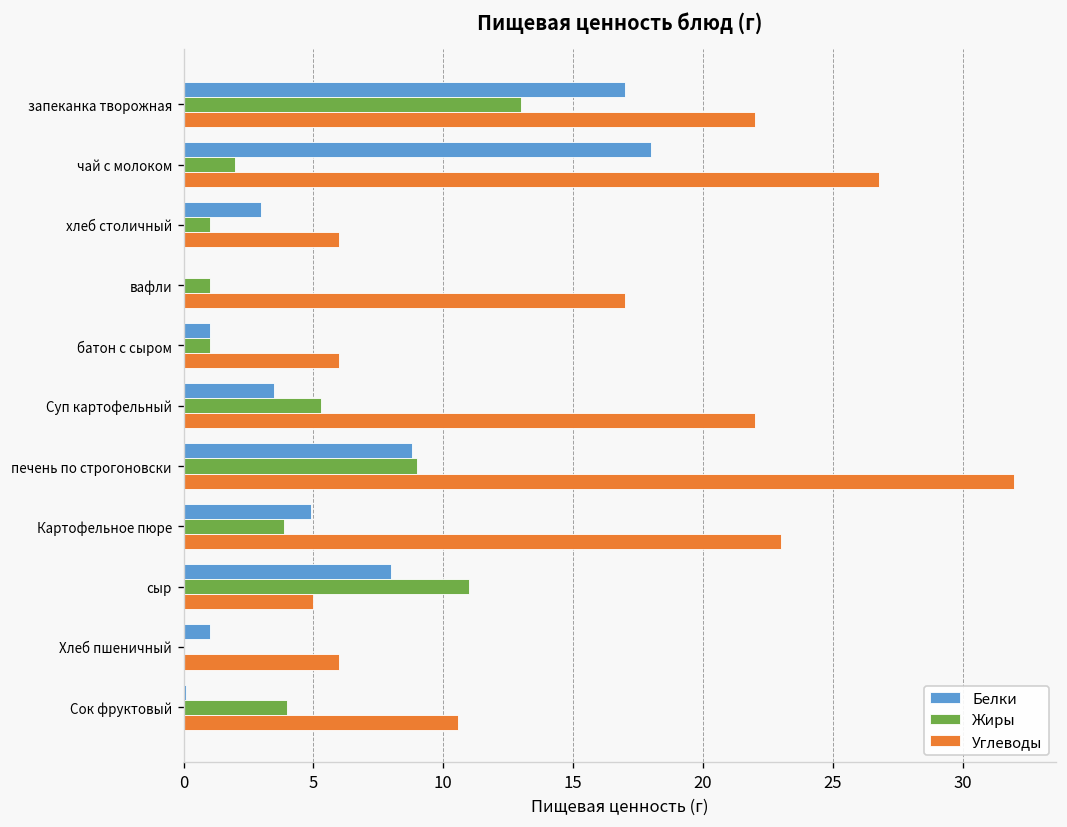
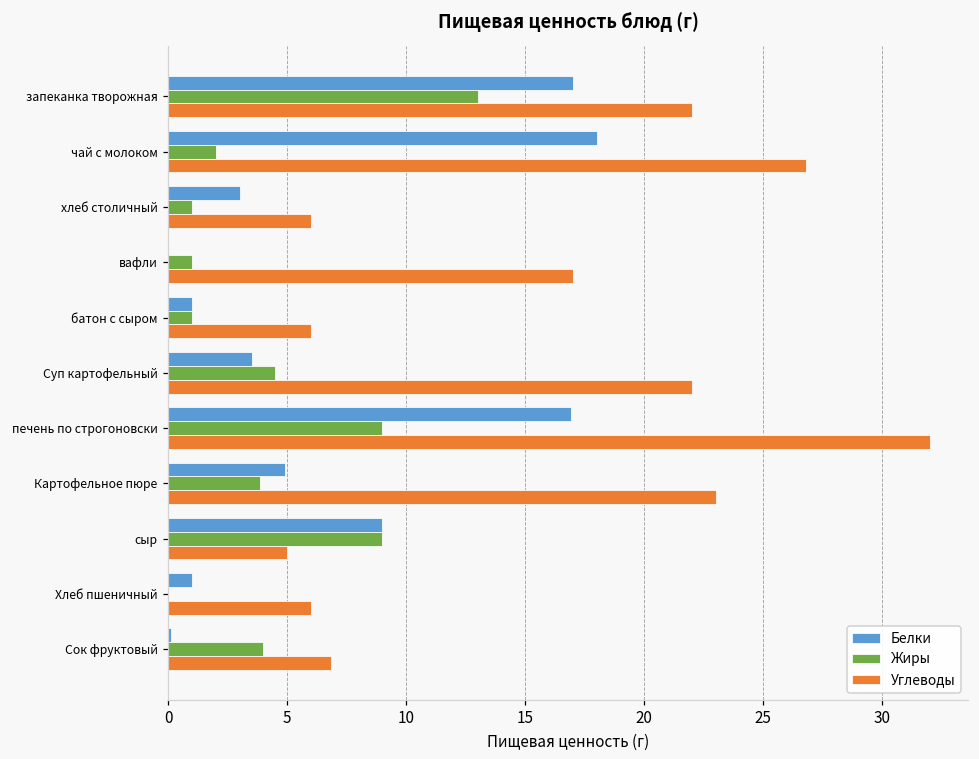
  {
    "Белки": {
      "запеканка творожная": 17.0,
      "чай с молоком": 18.0,
      "хлеб столичный": 3.0,
      "вафли": 0.0,
      "батон с сыром": 1.0,
      "Суп картофельный": 3.5,
-     "печень по строгоновски": 8.8,
+     "печень по строгоновски": 16.9,
      "Картофельное пюре": 4.9,
-     "сыр": 8,
+     "сыр": 9,
      "Хлеб пшеничный": 1.0
    },
    "Жиры": {
      "запеканка творожная": 13.0,
      "чай с молоком": 2.0,
      "хлеб столичный": 1.0,
      "вафли": 1.0,
      "батон с сыром": 1.0,
-     "Суп картофельный": 5.3,
+     "Суп картофельный": 4.5,
      "печень по строгоновски": 9.0,
      "Картофельное пюре": 3.9,
-     "сыр": 11,
+     "сыр": 9,
      "Хлеб пшеничный": 0.0,
      "Сок фруктовый": 4.0
    },
    "Углеводы": {
      "запеканка творожная": 22.0,
      "чай с молоком": 26.8,
      "хлеб столичный": 6.0,
      "вафли": 17.0,
      "батон с сыром": 6.0,
      "Суп картофельный": 22.0,
      "печень по строгоновски": 32.0,
      "Картофельное пюре": 23.0,
      "сыр": 5.0,
      "Хлеб пшеничный": 6.0,
-     "Сок фруктовый": 10.6
+     "Сок фруктовый": 6.9
    }
  }
